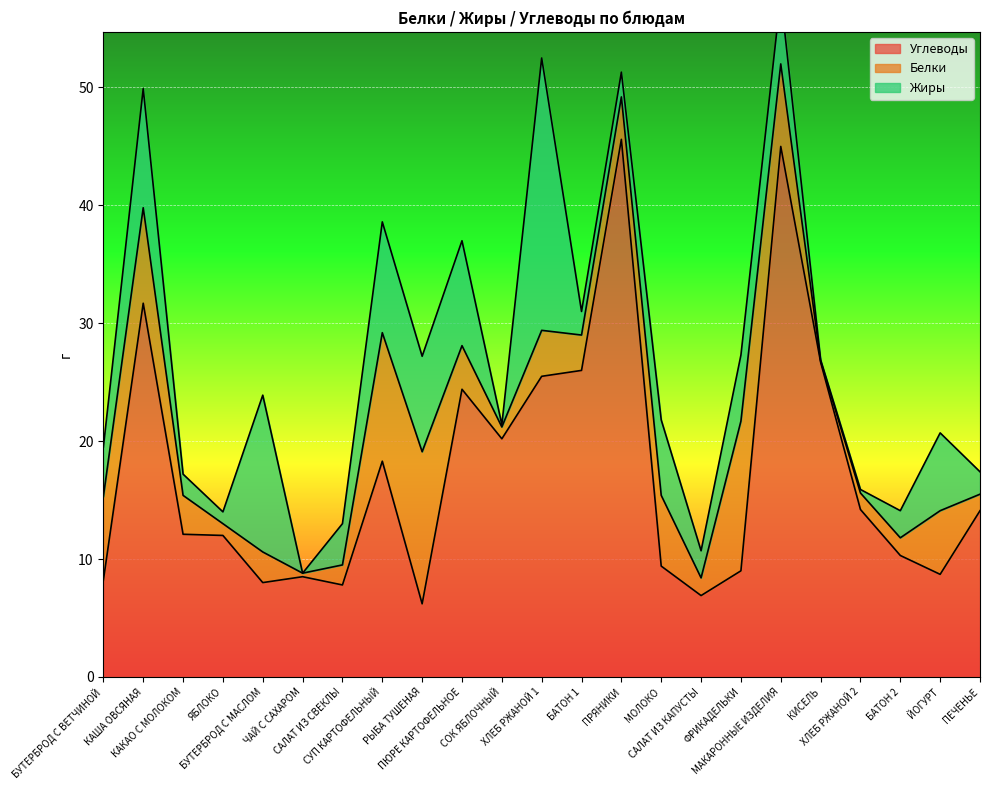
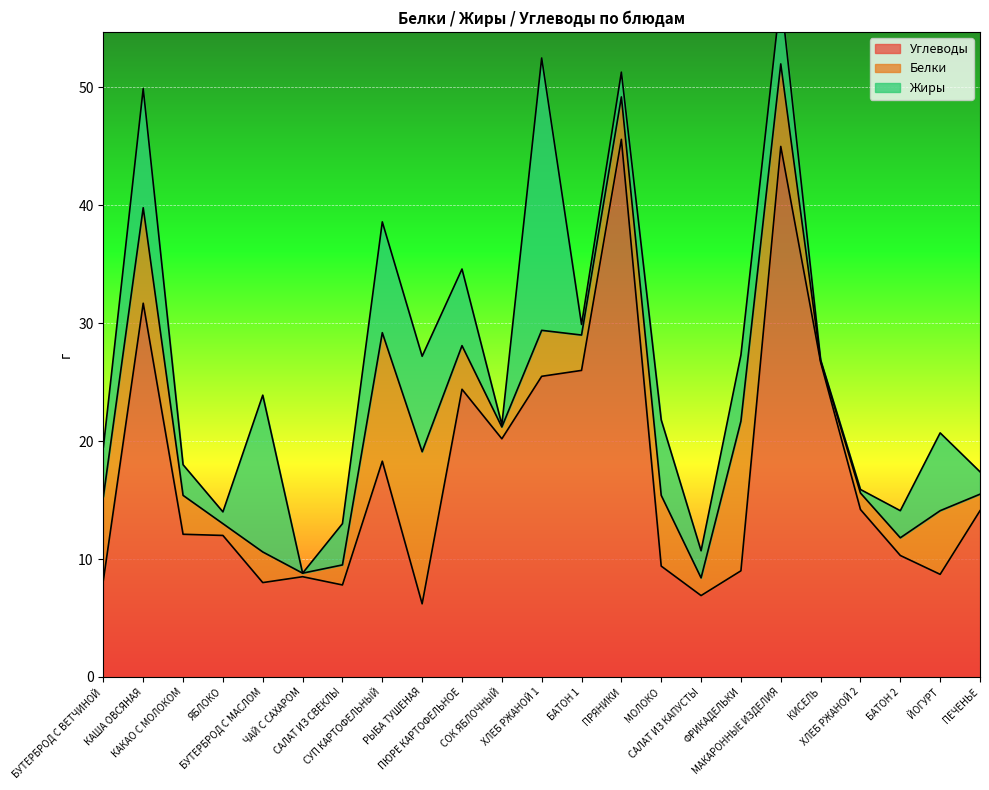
  {
    "Жиры": {
      "БУТЕРБРОД С ВЕТЧИНОЙ": 4.2,
      "КАША ОВСЯНАЯ": 10.1,
-     "КАКАО С МОЛОКОМ": 1.8,
+     "КАКАО С МОЛОКОМ": 2.6,
      "ЯБЛОКО": 1.0,
      "БУТЕРБРОД С МАСЛОМ": 13.3,
      "САЛАТ ИЗ СВЕКЛЫ": 3.5,
      "СУП КАРТОФЕЛЬНЫЙ": 9.4,
      "РЫБА ТУШЕНАЯ": 8.1,
-     "ПЮРЕ КАРТОФЕЛЬНОЕ": 8.9,
+     "ПЮРЕ КАРТОФЕЛЬНОЕ": 6.5,
      "ХЛЕБ РЖАНОЙ 1": 23.1,
-     "БАТОН 1": 2.0,
+     "БАТОН 1": 0.9,
      "ПРЯНИКИ": 2.1,
      "МОЛОКО": 6.4,
      "САЛАТ ИЗ КАПУСТЫ": 2.3,
      "ФРИКАДЕЛЬКИ": 5.6,
      "ХЛЕБ РЖАНОЙ 2": 0.3,
      "БАТОН 2": 2.3,
      "ЙОГУРТ": 6.6,
      "ПЕЧЕНЬЕ": 1.9
    }
  }
